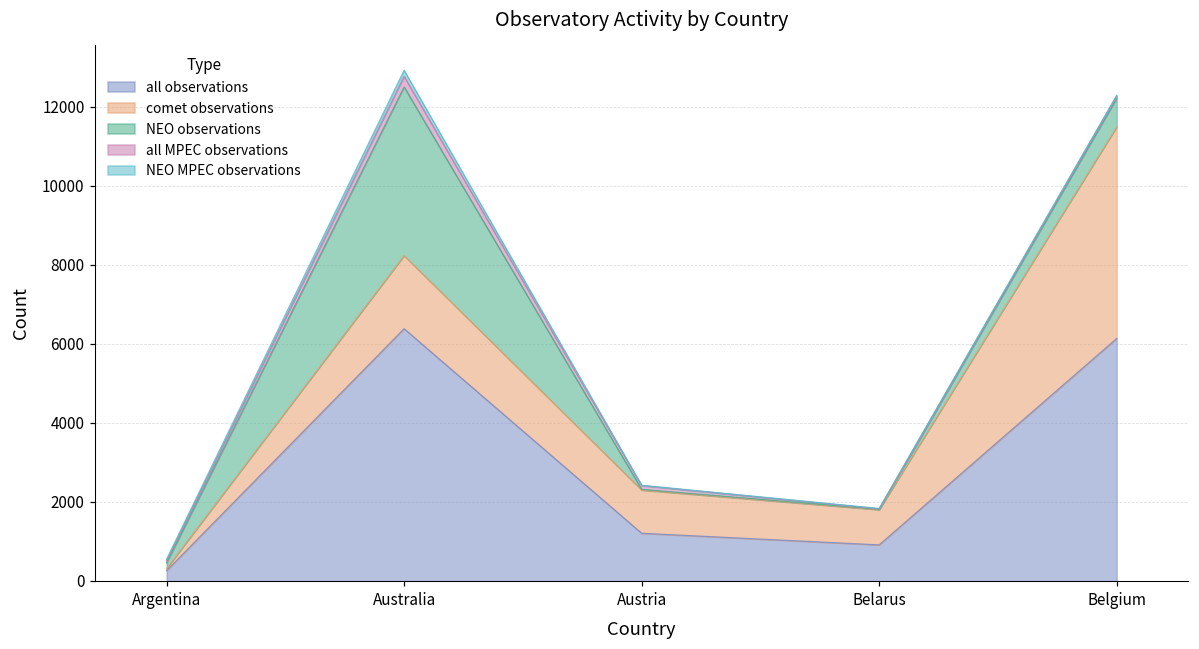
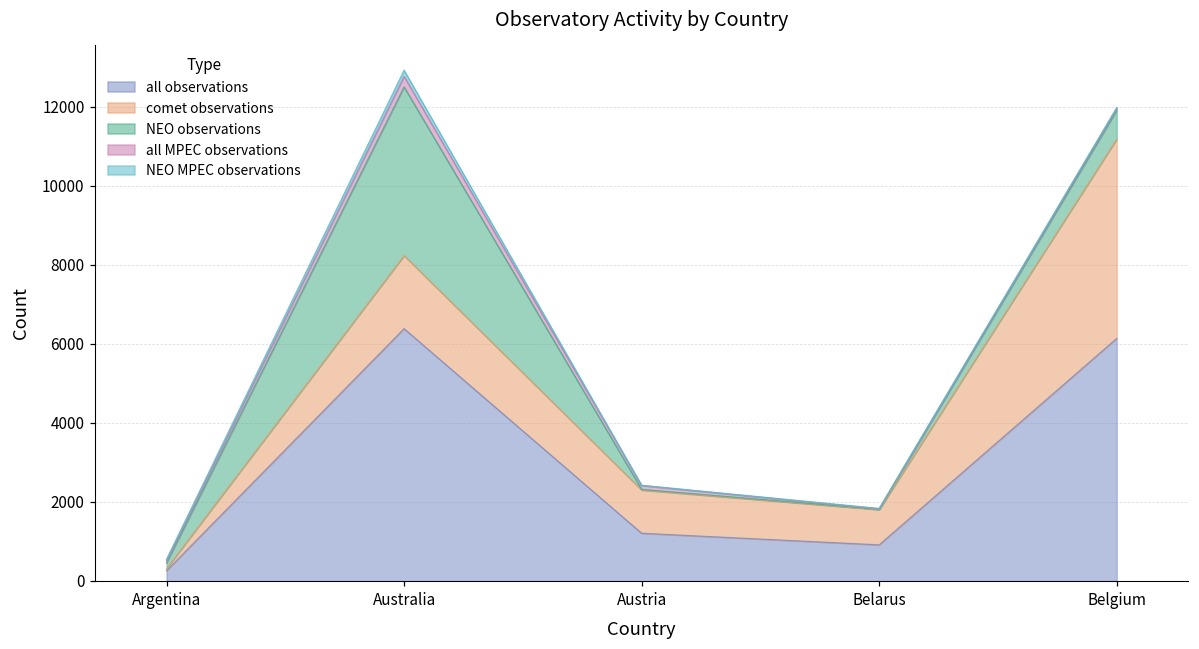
  {
    "comet observations": {
      "Australia": 1800,
-     "Belgium": 5400
+     "Belgium": 5000
    },
    "all MPEC observations": {
      "Australia": 300
    }
  }
